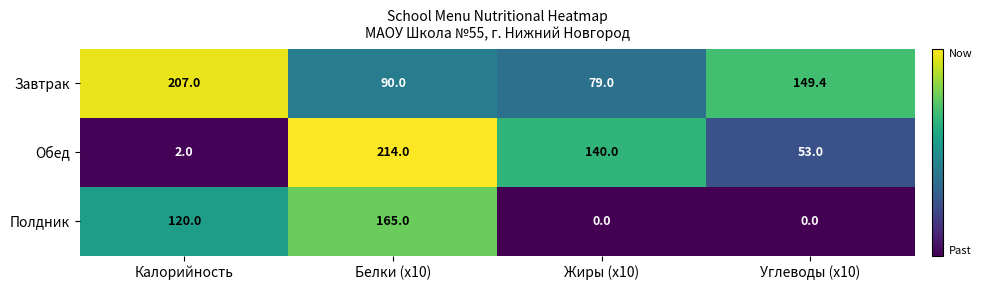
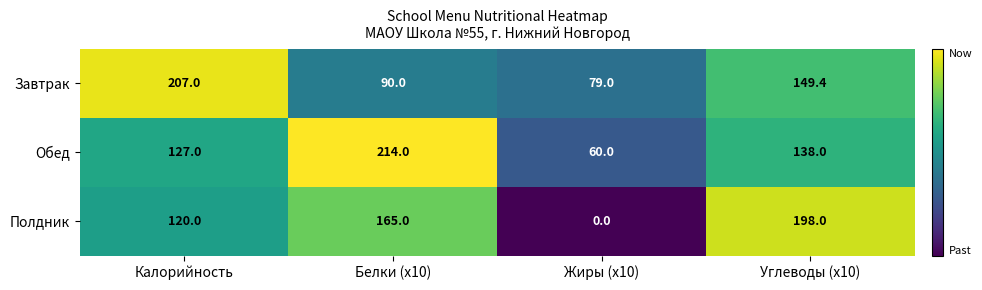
  {
    "Завтрак": {
      "Калорийность": 207.0,
      "Белки (x10)": 90.0,
      "Жиры (x10)": 79.0,
      "Углеводы (x10)": 149.4
    },
    "Обед": {
-     "Калорийность": 2.0,
+     "Калорийность": 127.0,
      "Белки (x10)": 214.0,
-     "Жиры (x10)": 140.0,
-     "Углеводы (x10)": 53.0
+     "Жиры (x10)": 60.0,
+     "Углеводы (x10)": 138.0
    },
    "Полдник": {
      "Калорийность": 120.0,
      "Белки (x10)": 165.0,
      "Жиры (x10)": 0.0,
-     "Углеводы (x10)": 0.0
+     "Углеводы (x10)": 198.0
    }
  }
